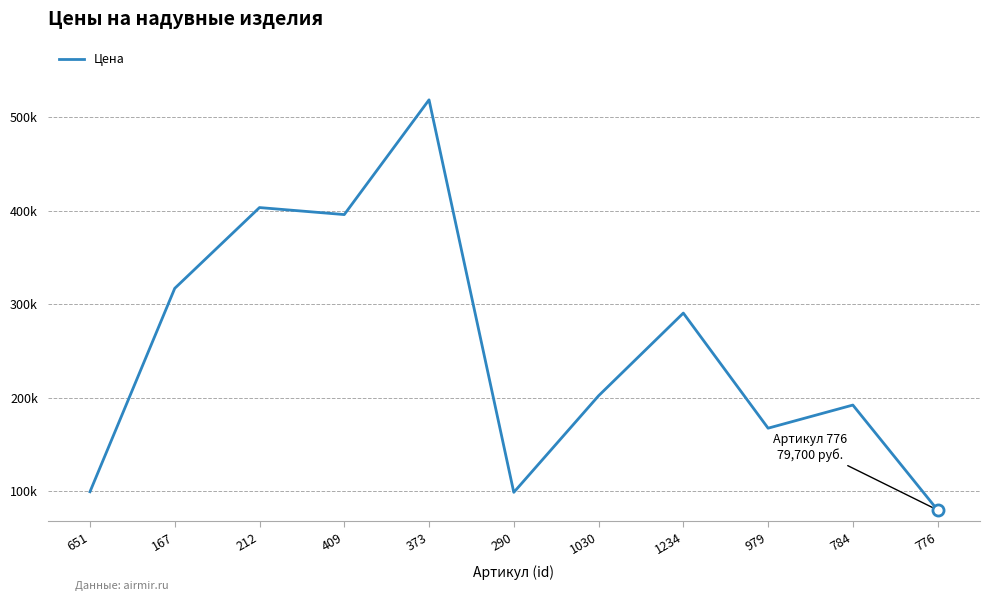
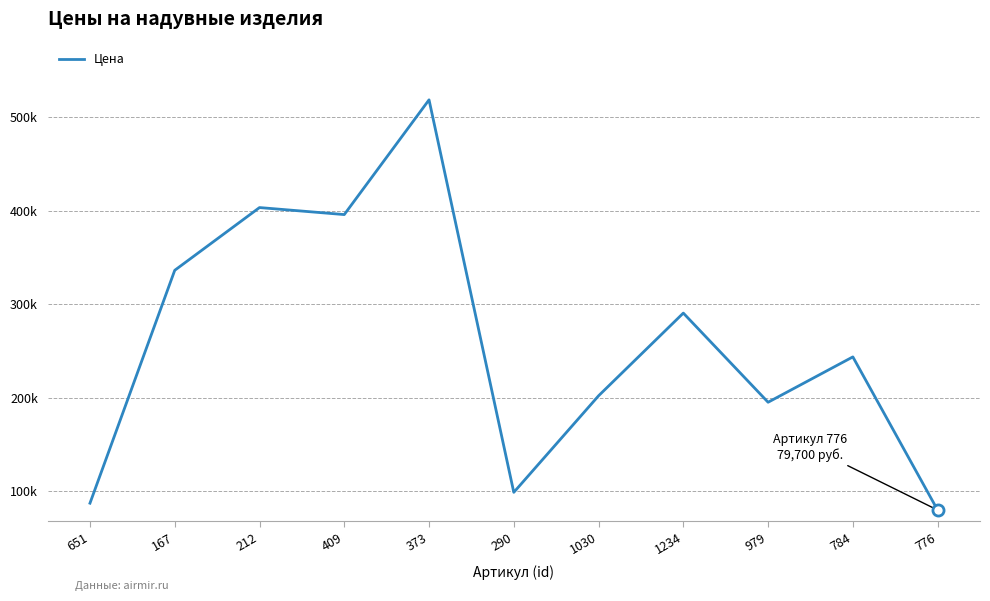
  {
    "Цена": {
-     "651": 100000,
-     "167": 320000,
+     "651": 90000,
+     "167": 340000,
      "212": 400000,
      "409": 400000,
      "373": 520000,
      "290": 100000,
      "1030": 200000,
      "1234": 290000,
-     "979": 170000,
-     "784": 190000
+     "979": 200000,
+     "784": 240000
    }
  }
